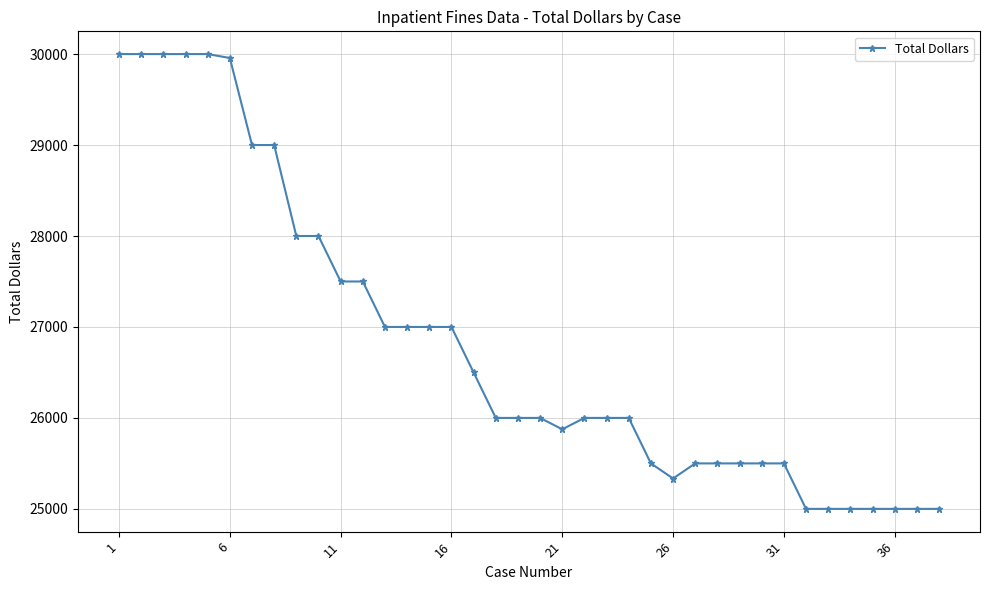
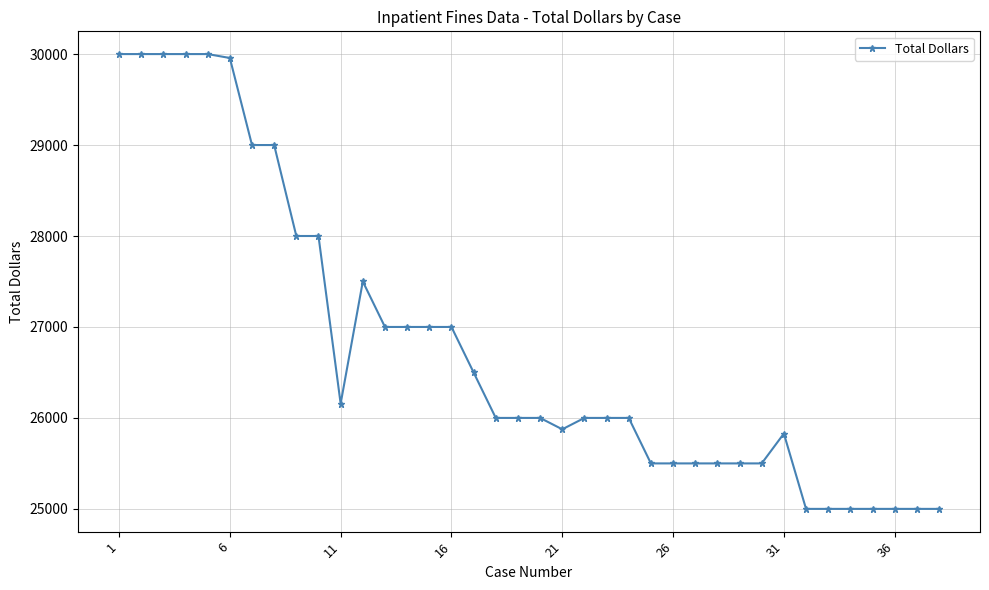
  {
    "1": 30000,
    "6": 30000,
-   "11": 27500,
+   "11": 26200,
    "16": 27000,
    "21": 25900,
-   "26": 25300,
-   "31": 25500,
+   "26": 25500,
+   "31": 25800,
    "36": 25000
  }
